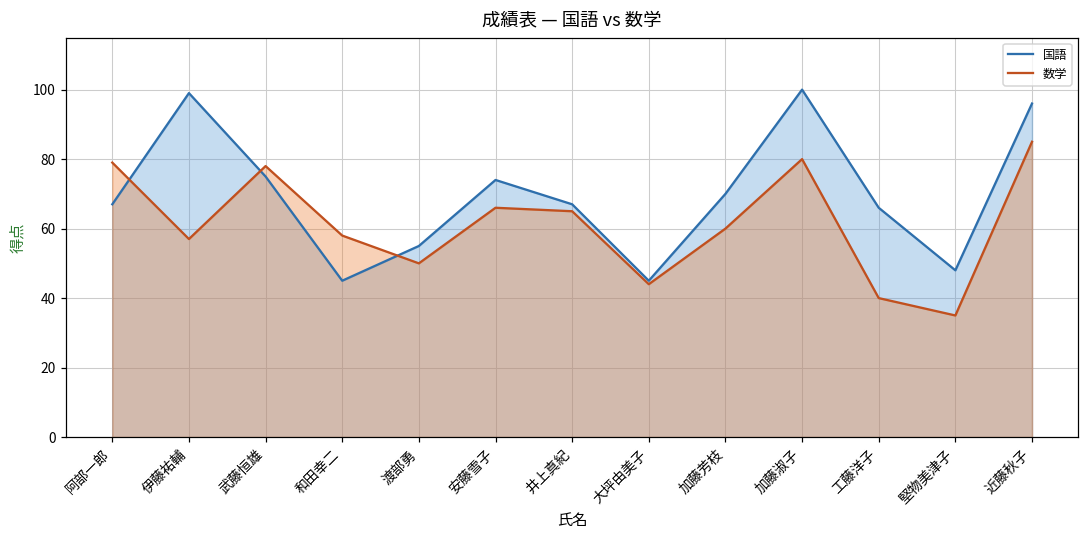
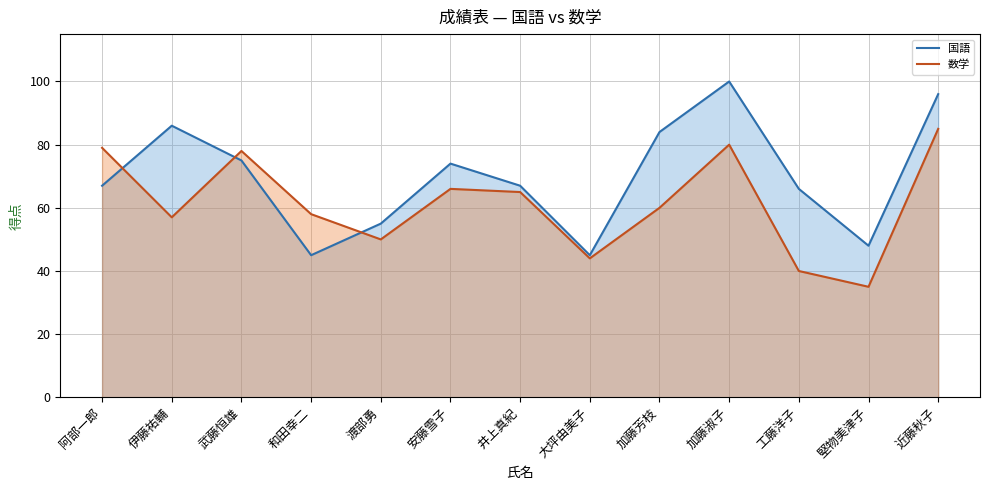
  {
    "国語": {
      "阿部一郎": 67,
-     "伊藤祐輔": 99,
+     "伊藤祐輔": 86,
      "武藤恒雄": 75,
      "和田幸二": 45,
      "渡部勇": 55,
      "安藤雪子": 74,
      "井上真紀": 67,
      "大坪由美子": 45,
-     "加藤芳枝": 70,
+     "加藤芳枝": 84,
      "加藤淑子": 100,
      "工藤洋子": 66,
      "堅物美津子": 48,
      "近藤秋子": 96
    },
    "数学": {
      "阿部一郎": 79,
      "伊藤祐輔": 57,
      "武藤恒雄": 78,
      "和田幸二": 58,
      "渡部勇": 50,
      "安藤雪子": 66,
      "井上真紀": 65,
      "大坪由美子": 44,
      "加藤芳枝": 60,
      "加藤淑子": 80,
      "工藤洋子": 40,
      "堅物美津子": 35,
      "近藤秋子": 85
    }
  }
